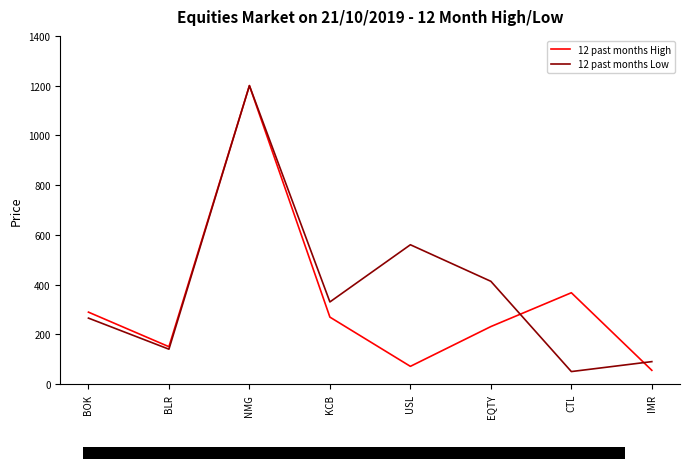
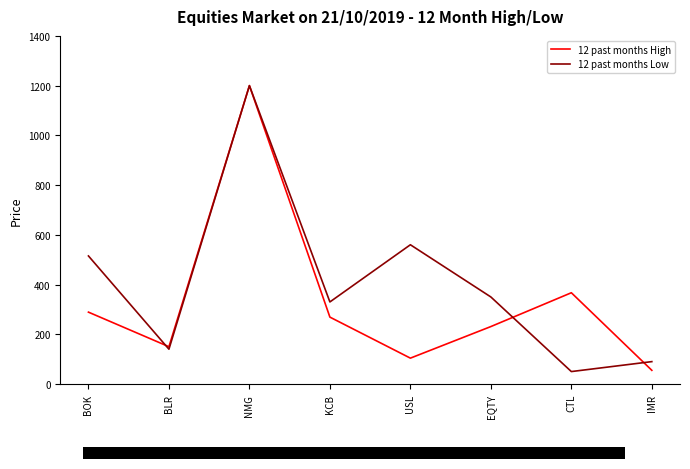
  {
    "12 past months High": {
      "BOK": 290,
      "KCB": 270,
-     "USL": 70,
+     "USL": 100,
      "EQTY": 230,
      "CTL": 370,
      "IMR": 60
    },
    "12 past months Low": {
-     "BOK": 270,
+     "BOK": 520,
      "KCB": 330,
      "USL": 560,
-     "EQTY": 410,
+     "EQTY": 350,
      "CTL": 50,
      "IMR": 90
    }
  }
